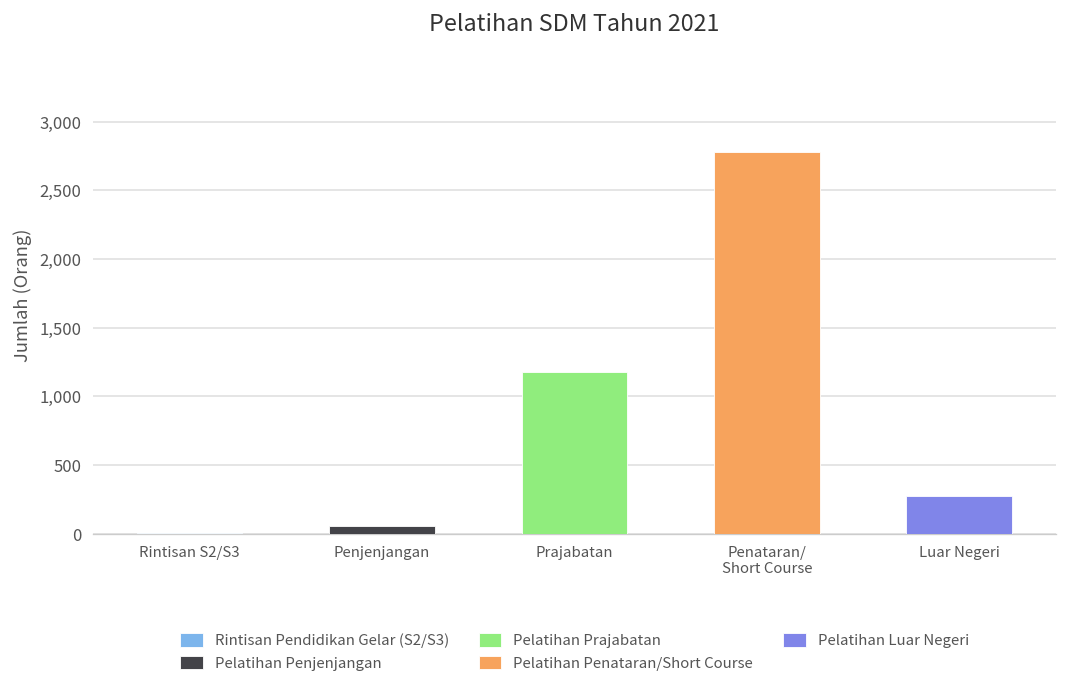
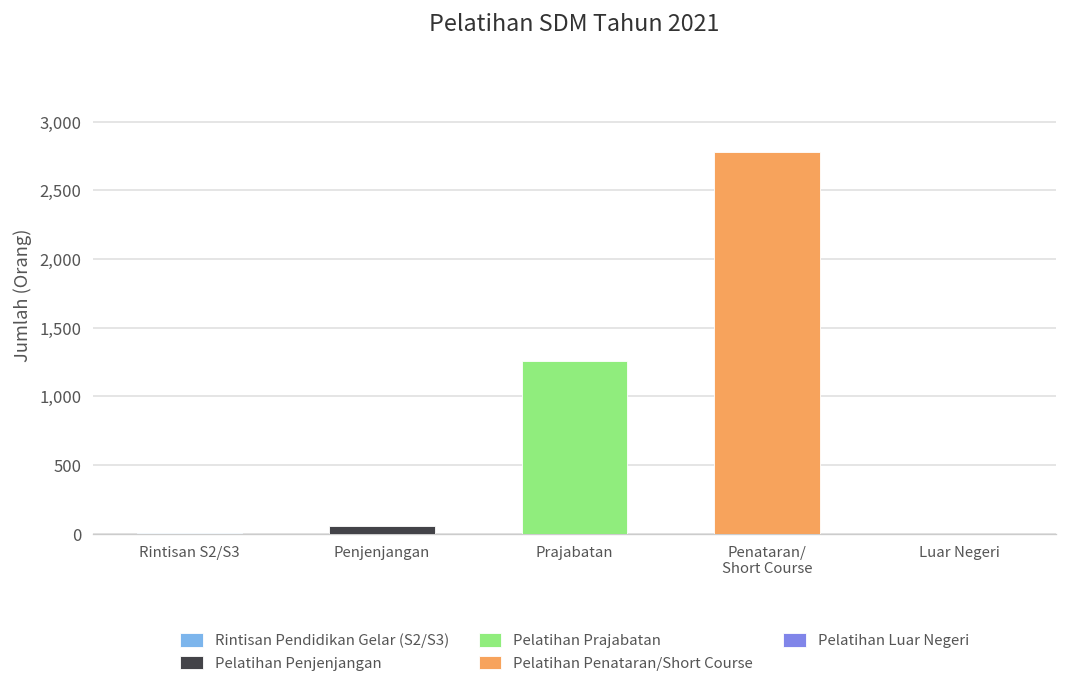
  {
    "Penjenjangan": "60",
-   "Prajabatan": "1,180",
+   "Prajabatan": "1,250",
    "Penataran/ Short Course": "2,780",
-   "Luar Negeri": "270"
+   "Luar Negeri": "0"
  }
